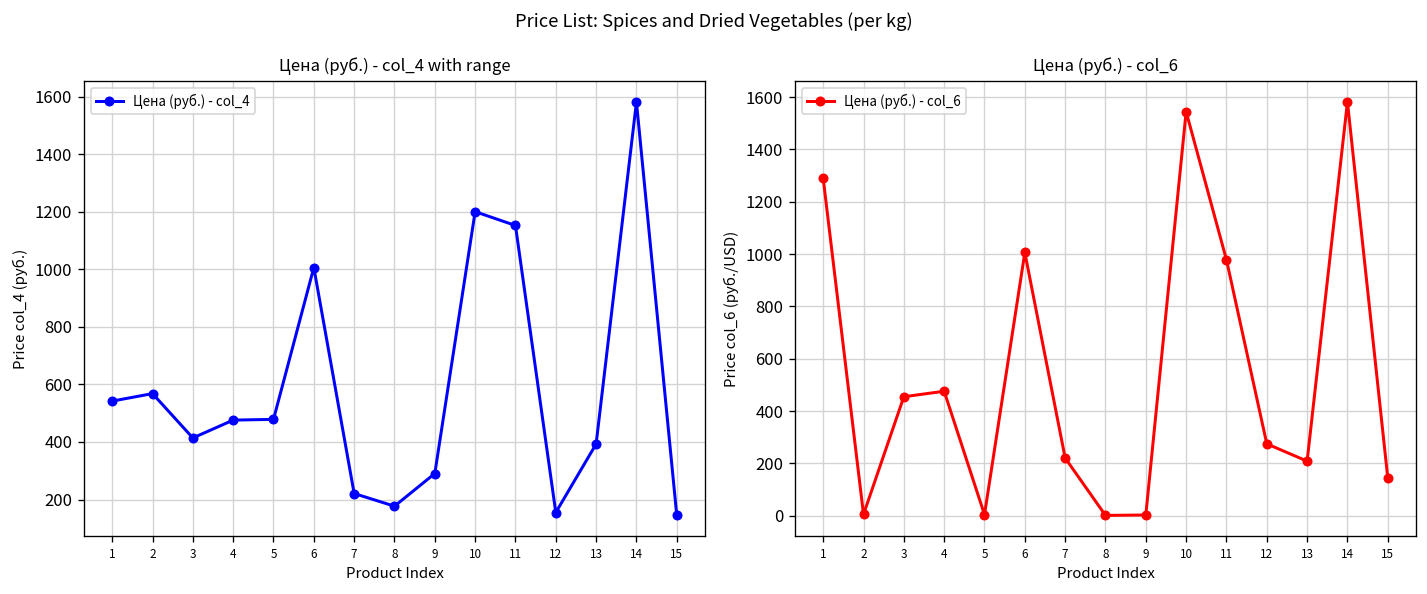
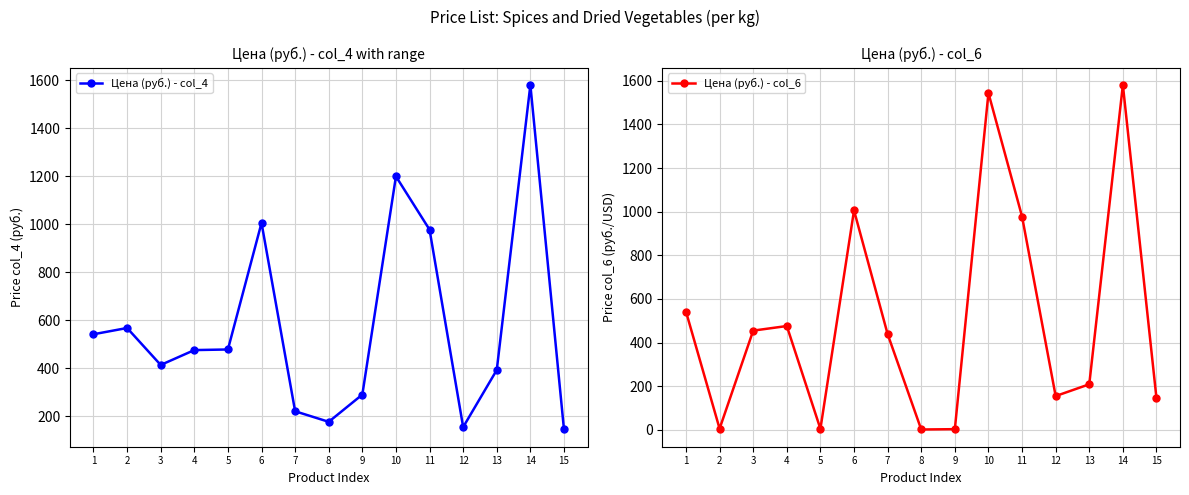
  {
    "Цена (руб.) - col_4 with range": {
      "1": 540,
      "2": 570,
      "3": 410,
      "4": 480,
      "5": 480,
      "6": 1010,
      "7": 220,
      "8": 180,
      "9": 290,
      "10": 1200,
-     "11": 1150,
+     "11": 980,
      "12": 160,
      "13": 390,
      "14": 1580,
      "15": 150
    },
    "Цена (руб.) - col_6": {
-     "1": 1290,
+     "1": 540,
      "2": 10,
      "3": 460,
      "4": 480,
      "5": 0,
      "6": 1010,
-     "7": 220,
+     "7": 440,
      "8": 0,
      "9": 0,
      "10": 1540,
      "11": 980,
-     "12": 280,
+     "12": 160,
      "13": 210,
      "14": 1580,
      "15": 150
    }
  }
